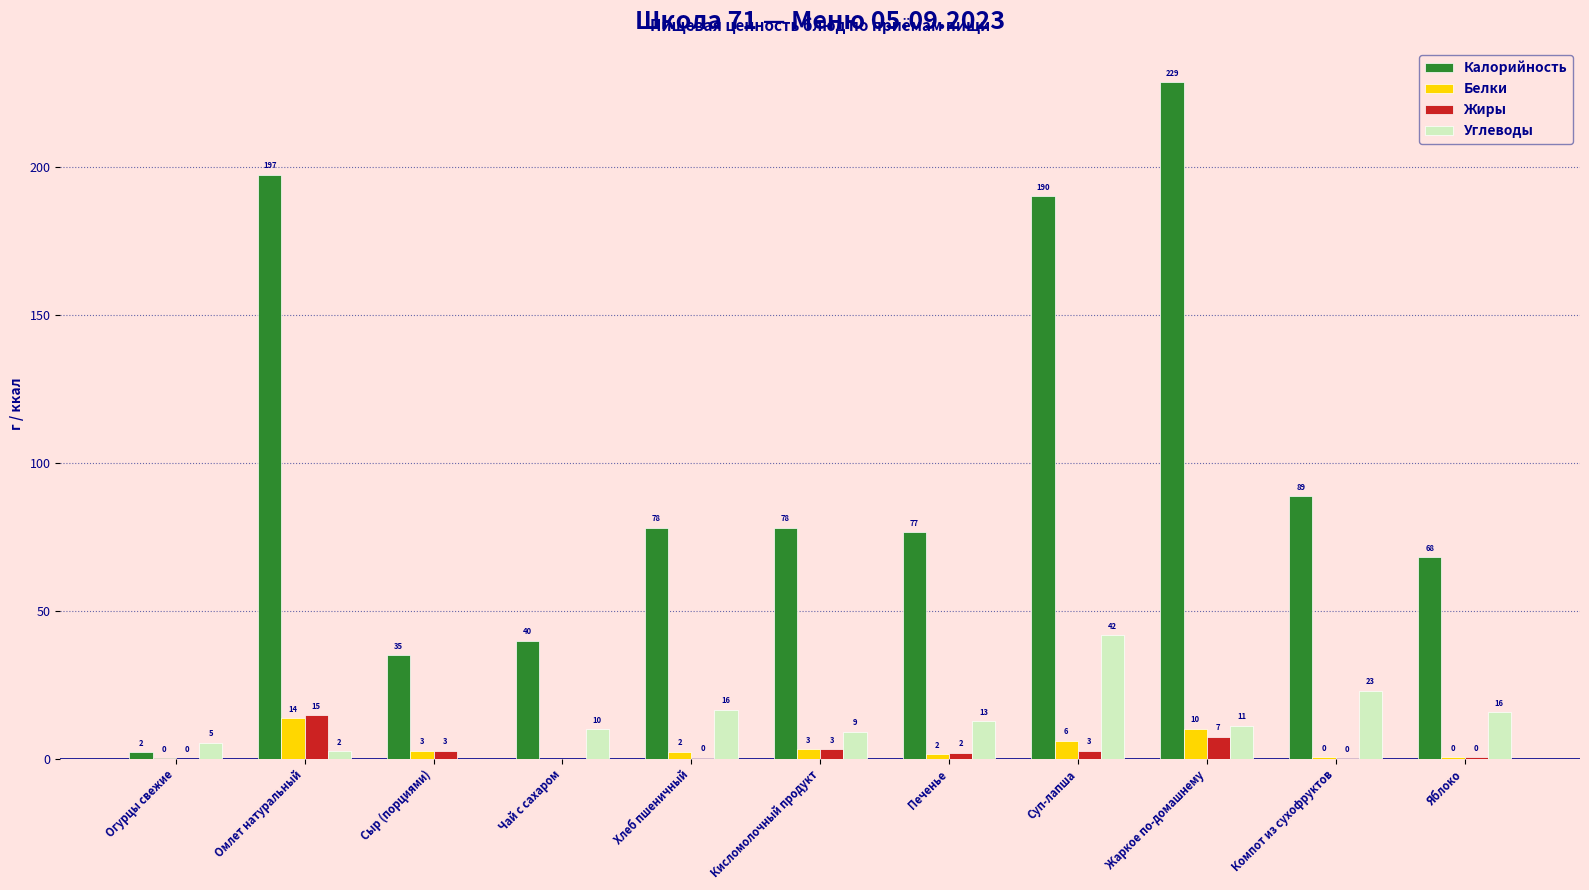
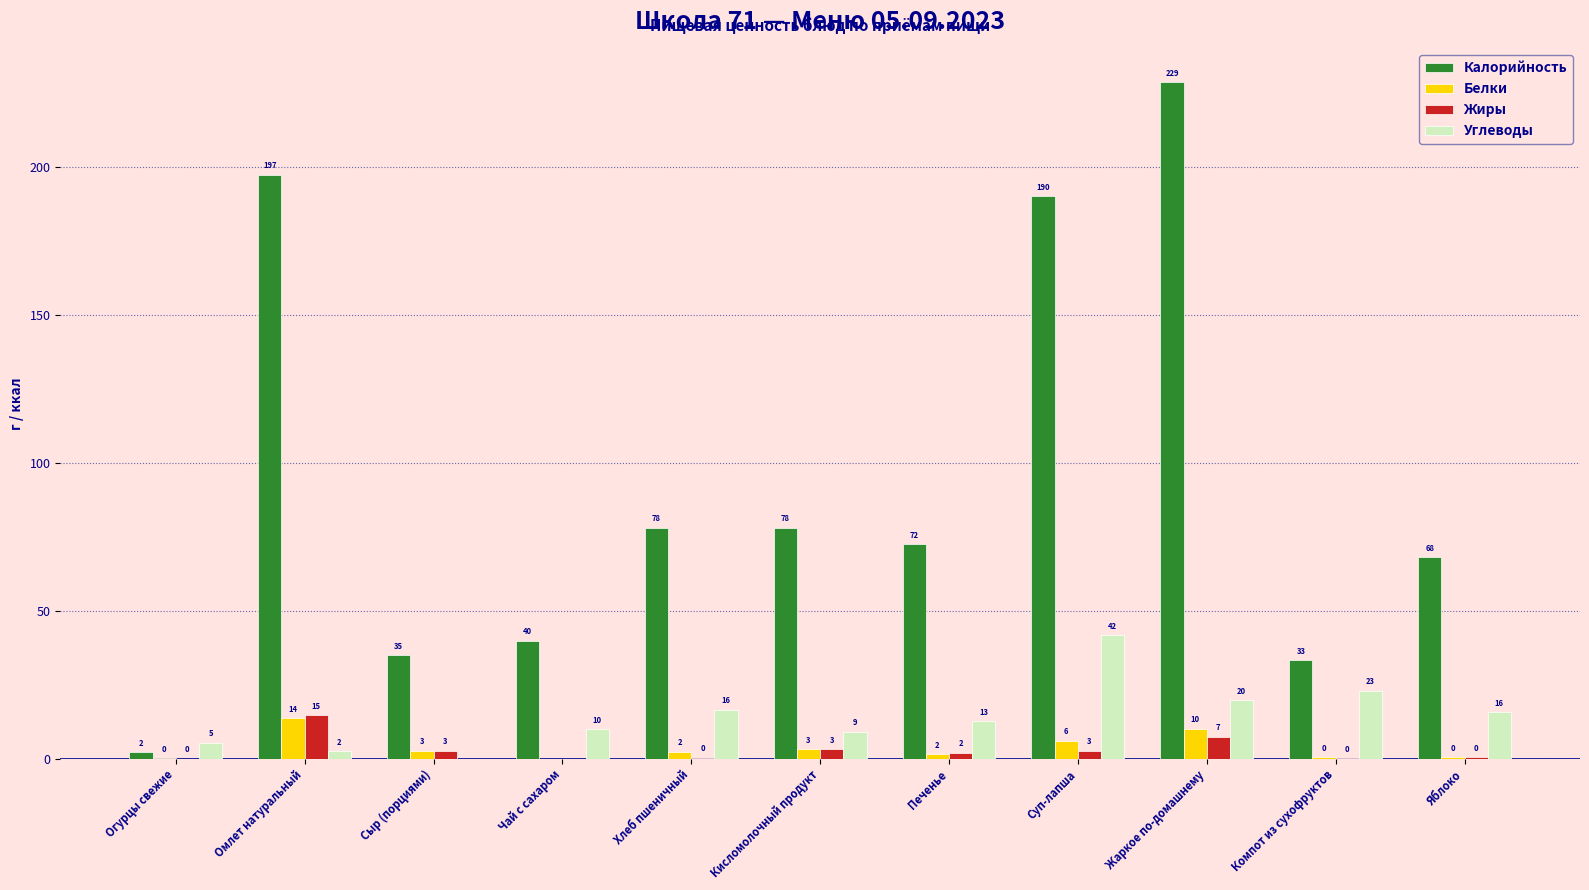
  {
    "Калорийность": {
      "Огурцы свежие": 2,
      "Омлет натуральный": 197,
      "Сыр (порциями)": 35,
      "Чай с сахаром": 40,
      "Хлеб пшеничный": 78,
      "Кисломолочный продукт": 78,
-     "Печенье": 77,
+     "Печенье": 72,
      "Суп-лапша": 190,
      "Жаркое по-домашнему": 229,
-     "Компот из сухофруктов": 89,
+     "Компот из сухофруктов": 33,
      "Яблоко": 68
    },
    "Белки": {
      "Огурцы свежие": 0,
      "Омлет натуральный": 14,
      "Сыр (порциями)": 3,
      "Хлеб пшеничный": 2,
      "Кисломолочный продукт": 3,
      "Печенье": 2,
      "Суп-лапша": 6,
      "Жаркое по-домашнему": 10,
      "Компот из сухофруктов": 0,
      "Яблоко": 0
    },
    "Жиры": {
      "Огурцы свежие": 0,
      "Омлет натуральный": 15,
      "Сыр (порциями)": 3,
      "Хлеб пшеничный": 0,
      "Кисломолочный продукт": 3,
      "Печенье": 2,
      "Суп-лапша": 3,
      "Жаркое по-домашнему": 7,
      "Компот из сухофруктов": 0,
      "Яблоко": 0
    },
    "Углеводы": {
      "Огурцы свежие": 5,
      "Омлет натуральный": 2,
      "Чай с сахаром": 10,
      "Хлеб пшеничный": 16,
      "Кисломолочный продукт": 9,
      "Печенье": 13,
      "Суп-лапша": 42,
-     "Жаркое по-домашнему": 11,
+     "Жаркое по-домашнему": 20,
      "Компот из сухофруктов": 23,
      "Яблоко": 16
    }
  }
